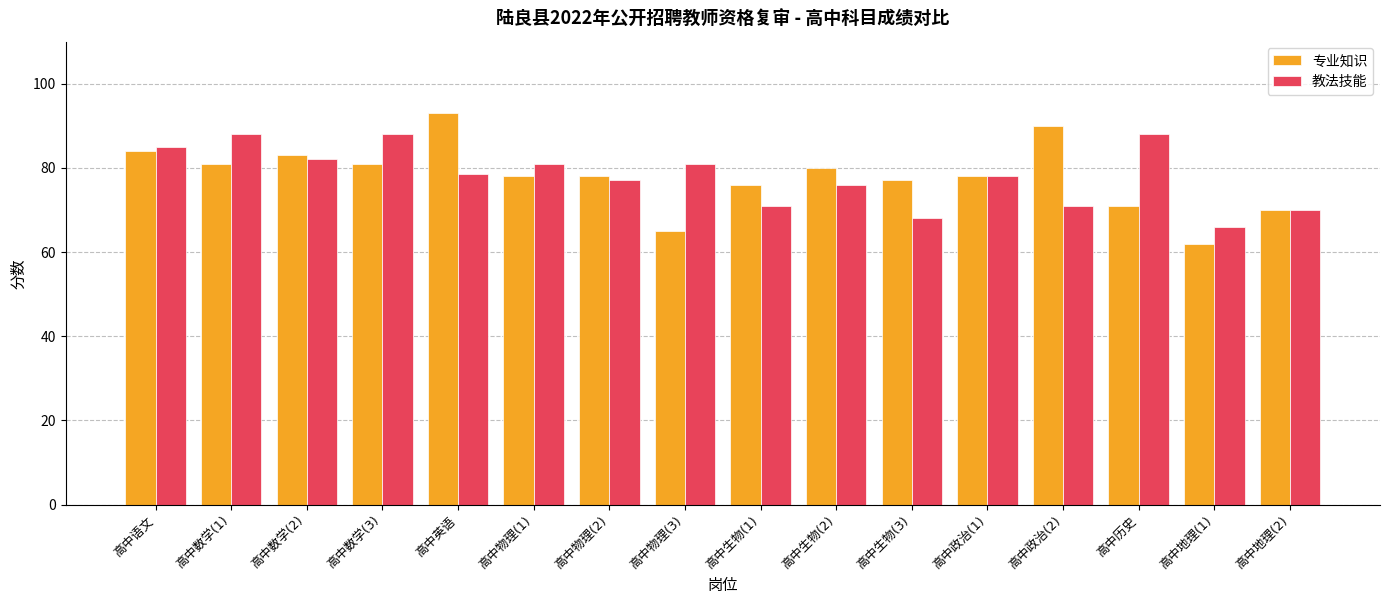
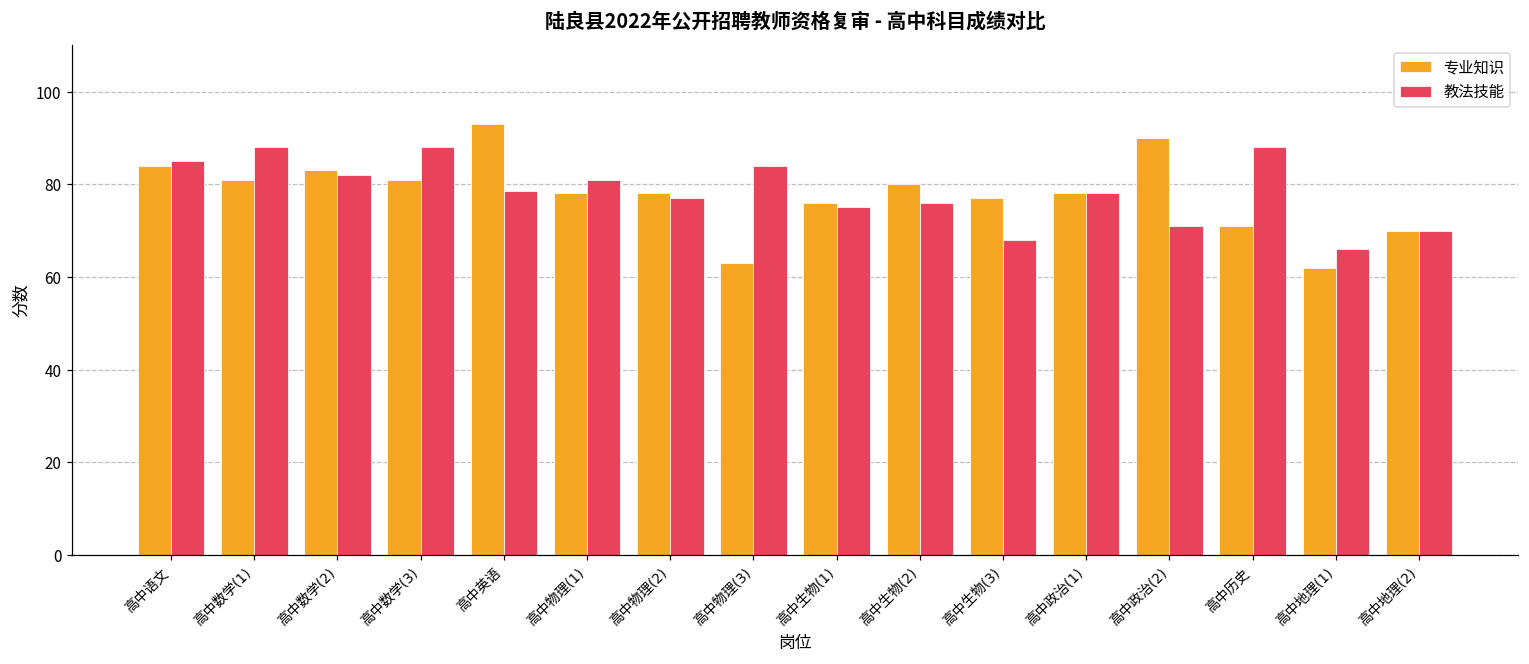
  {
    "专业知识": {
      "高中语文": 84,
      "高中数学(1)": 81,
      "高中数学(2)": 83,
      "高中数学(3)": 81,
      "高中英语": 93,
      "高中物理(1)": 78,
      "高中物理(2)": 78,
-     "高中物理(3)": 65,
+     "高中物理(3)": 63,
      "高中生物(1)": 76,
      "高中生物(2)": 80,
      "高中生物(3)": 77,
      "高中政治(1)": 78,
      "高中政治(2)": 90,
      "高中历史": 71,
      "高中地理(1)": 62,
      "高中地理(2)": 70
    },
    "教法技能": {
      "高中语文": 85,
      "高中数学(1)": 88,
      "高中数学(2)": 82,
      "高中数学(3)": 88,
      "高中英语": 79,
      "高中物理(1)": 81,
      "高中物理(2)": 77,
-     "高中物理(3)": 81,
-     "高中生物(1)": 71,
+     "高中物理(3)": 84,
+     "高中生物(1)": 75,
      "高中生物(2)": 76,
      "高中生物(3)": 68,
      "高中政治(1)": 78,
      "高中政治(2)": 71,
      "高中历史": 88,
      "高中地理(1)": 66,
      "高中地理(2)": 70
    }
  }
